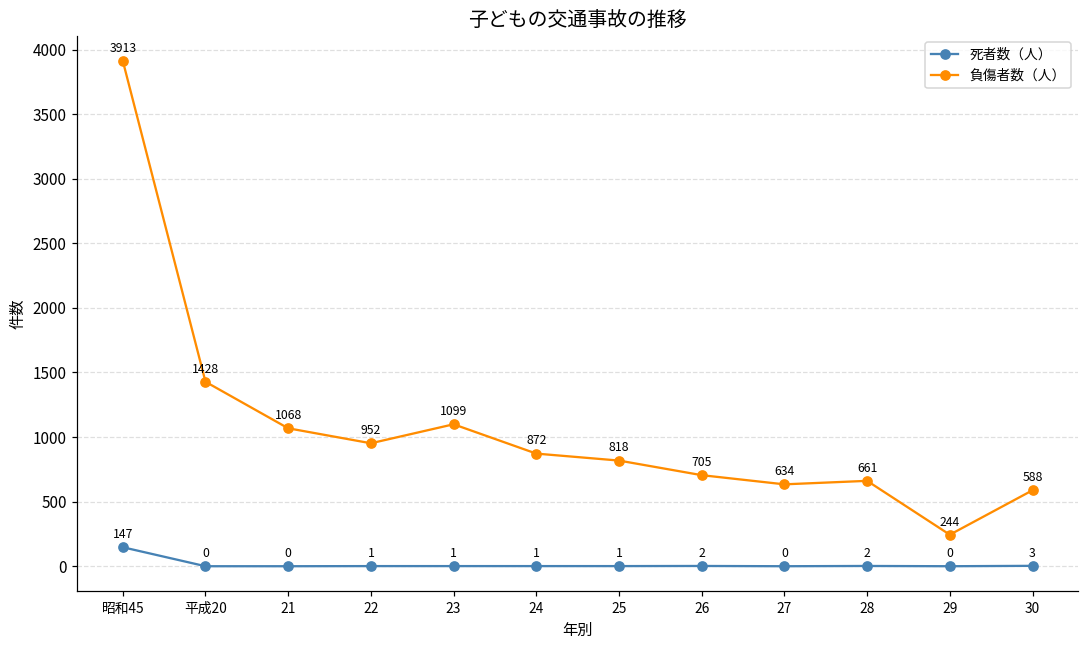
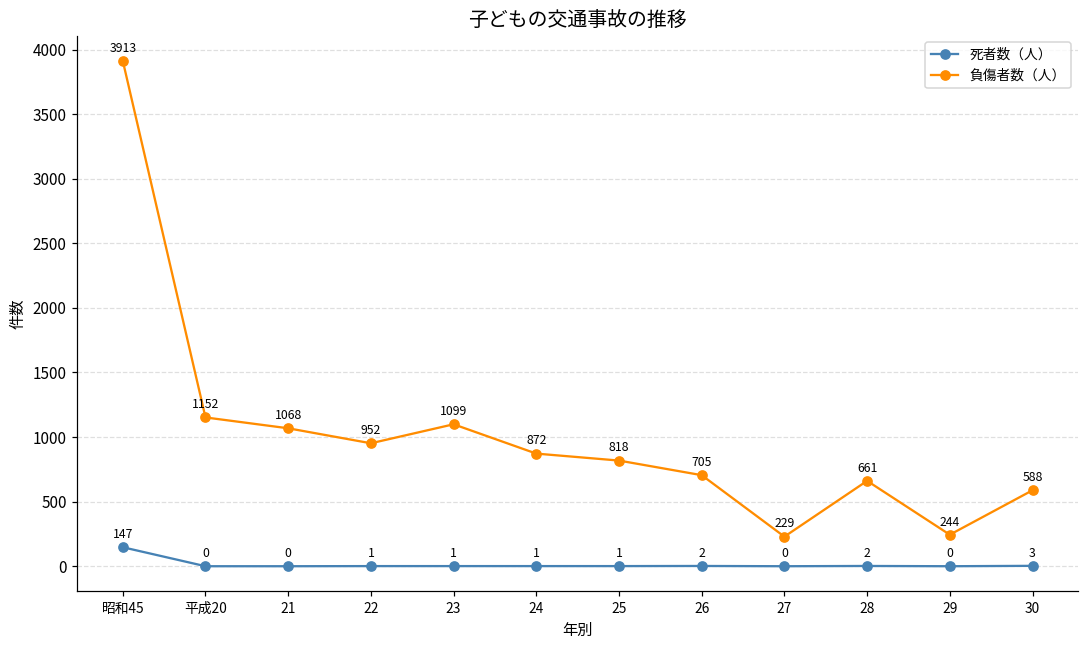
  {
    "死者数（人）": {
      "昭和45": 147,
      "平成20": 0,
      "21": 0,
      "22": 1,
      "23": 1,
      "24": 1,
      "25": 1,
      "26": 2,
      "27": 0,
      "28": 2,
      "29": 0,
      "30": 3
    },
    "負傷者数（人）": {
      "昭和45": 3913,
-     "平成20": 1428,
+     "平成20": 1152,
      "21": 1068,
      "22": 952,
      "23": 1099,
      "24": 872,
      "25": 818,
      "26": 705,
-     "27": 634,
+     "27": 229,
      "28": 661,
      "29": 244,
      "30": 588
    }
  }
